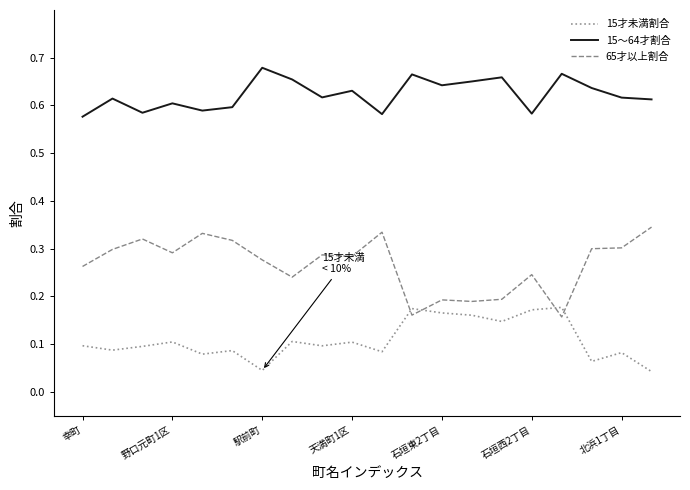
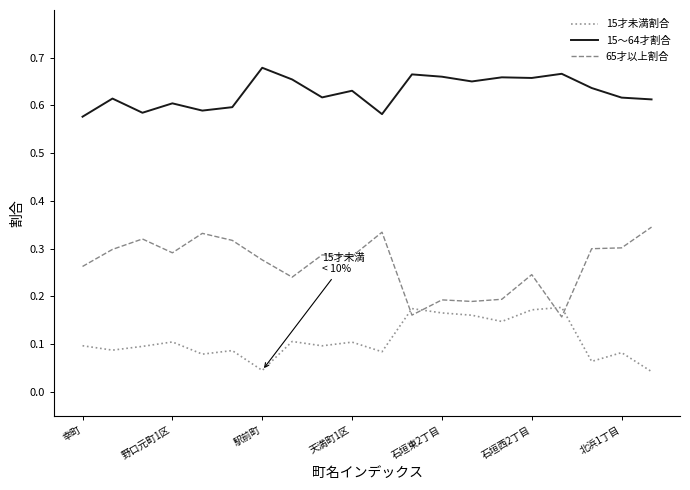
  {
    "15～64才割合": {
      "幸町": 0.58,
      "野口元町1区": 0.60,
      "駅前町": 0.68,
      "天満町1区": 0.63,
-     "石垣東2丁目": 0.64,
-     "石垣西2丁目": 0.58,
+     "石垣東2丁目": 0.66,
+     "石垣西2丁目": 0.66,
      "北浜1丁目": 0.62
    }
  }
